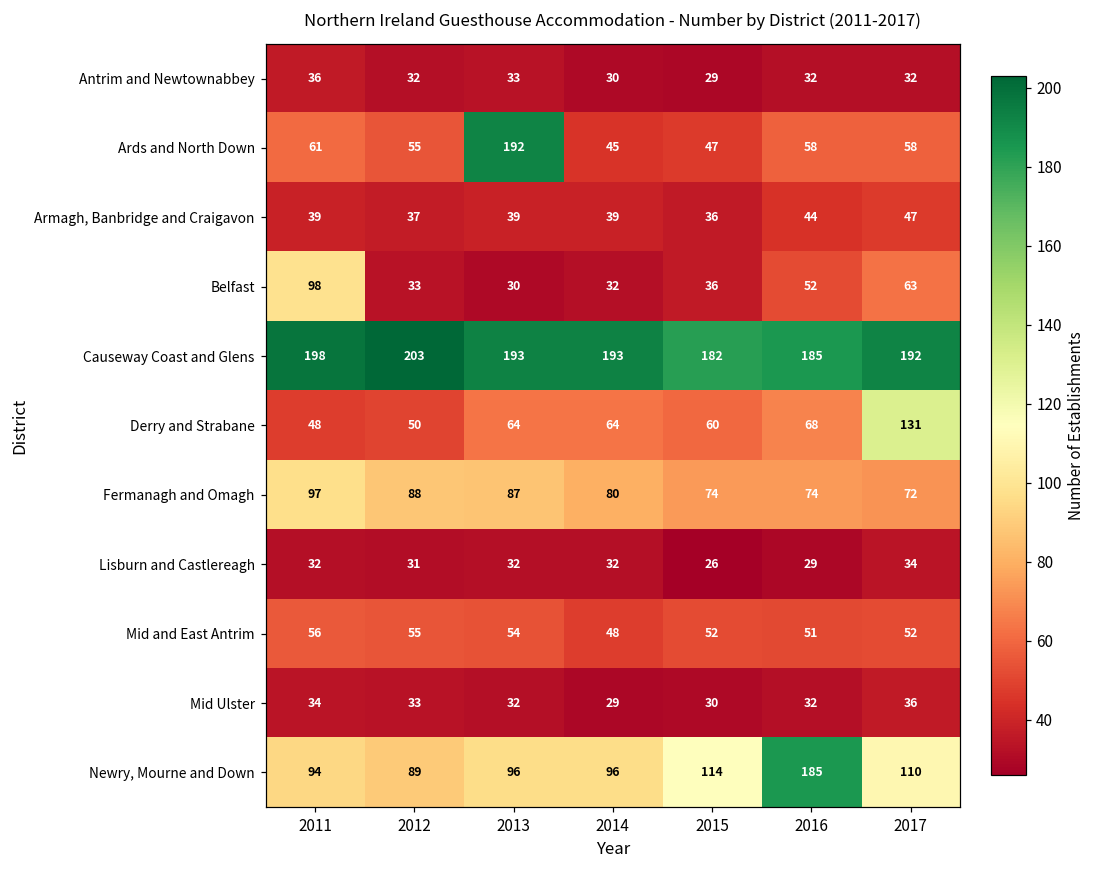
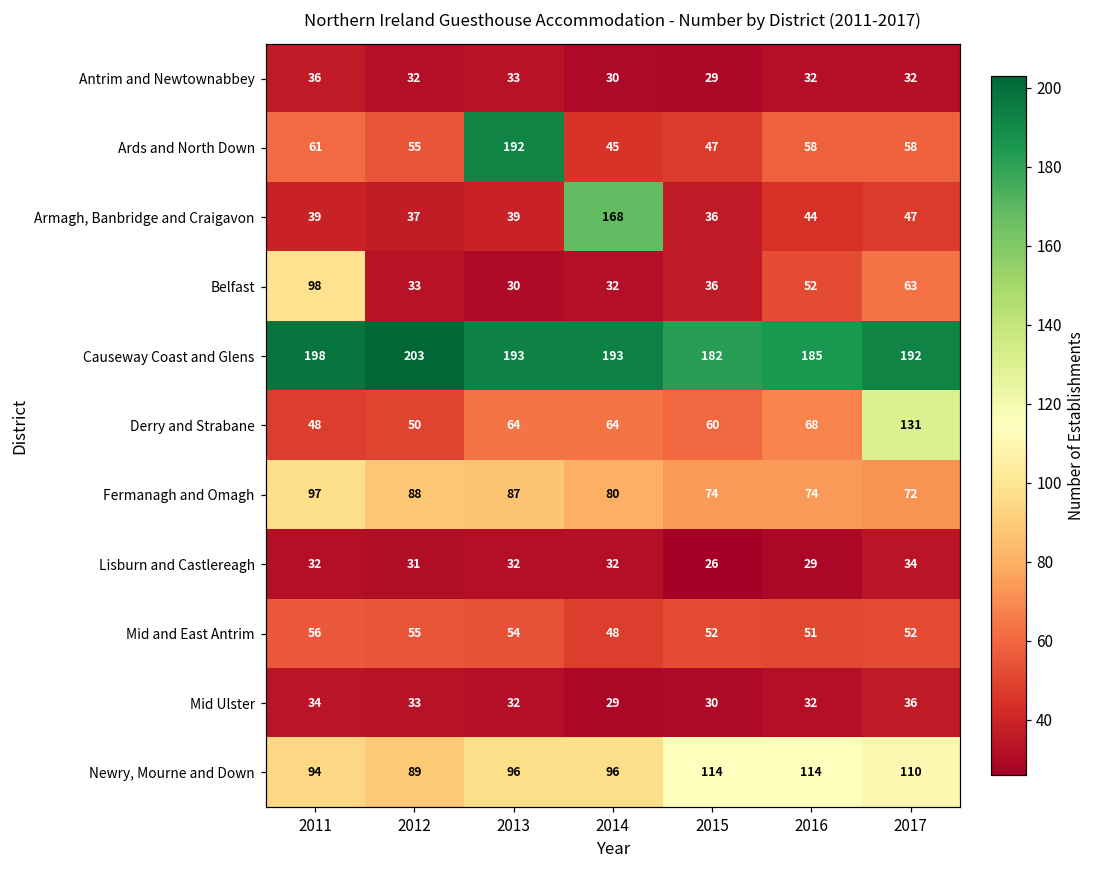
  {
    "Antrim and Newtownabbey": {
      "2011": 36,
      "2012": 32,
      "2013": 33,
      "2014": 30,
      "2015": 29,
      "2016": 32,
      "2017": 32
    },
    "Ards and North Down": {
      "2011": 61,
      "2012": 55,
      "2013": 192,
      "2014": 45,
      "2015": 47,
      "2016": 58,
      "2017": 58
    },
    "Armagh, Banbridge and Craigavon": {
      "2011": 39,
      "2012": 37,
      "2013": 39,
-     "2014": 39,
+     "2014": 168,
      "2015": 36,
      "2016": 44,
      "2017": 47
    },
    "Belfast": {
      "2011": 98,
      "2012": 33,
      "2013": 30,
      "2014": 32,
      "2015": 36,
      "2016": 52,
      "2017": 63
    },
    "Causeway Coast and Glens": {
      "2011": 198,
      "2012": 203,
      "2013": 193,
      "2014": 193,
      "2015": 182,
      "2016": 185,
      "2017": 192
    },
    "Derry and Strabane": {
      "2011": 48,
      "2012": 50,
      "2013": 64,
      "2014": 64,
      "2015": 60,
      "2016": 68,
      "2017": 131
    },
    "Fermanagh and Omagh": {
      "2011": 97,
      "2012": 88,
      "2013": 87,
      "2014": 80,
      "2015": 74,
      "2016": 74,
      "2017": 72
    },
    "Lisburn and Castlereagh": {
      "2011": 32,
      "2012": 31,
      "2013": 32,
      "2014": 32,
      "2015": 26,
      "2016": 29,
      "2017": 34
    },
    "Mid and East Antrim": {
      "2011": 56,
      "2012": 55,
      "2013": 54,
      "2014": 48,
      "2015": 52,
      "2016": 51,
      "2017": 52
    },
    "Mid Ulster": {
      "2011": 34,
      "2012": 33,
      "2013": 32,
      "2014": 29,
      "2015": 30,
      "2016": 32,
      "2017": 36
    },
    "Newry, Mourne and Down": {
      "2011": 94,
      "2012": 89,
      "2013": 96,
      "2014": 96,
      "2015": 114,
-     "2016": 185,
+     "2016": 114,
      "2017": 110
    }
  }
